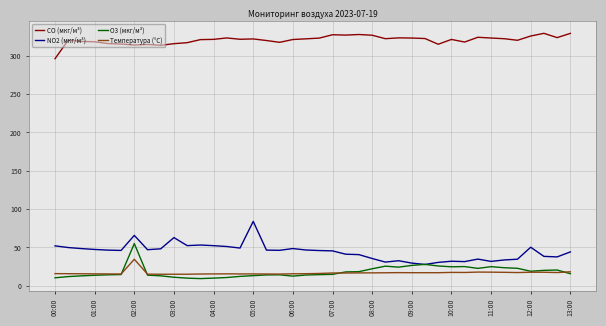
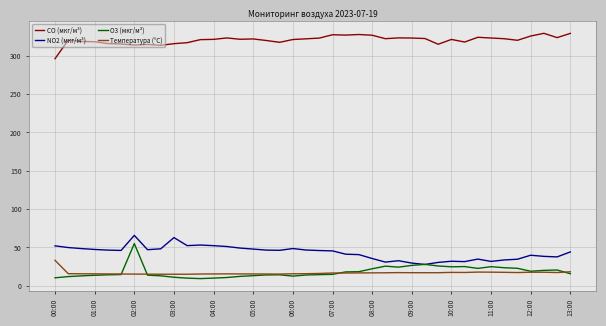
  {
    "CO (мкг/м³)": {
      "00:00": 300,
      "03:00": 320,
      "04:00": 320,
      "05:00": 320,
      "06:00": 320,
      "07:00": 330,
      "08:00": 330,
      "09:00": 320,
      "10:00": 320,
      "11:00": 320,
      "12:00": 330,
      "13:00": 330
    },
    "NO2 (мкг/м³)": {
      "00:00": 50,
      "01:00": 50,
      "02:00": 70,
      "03:00": 60,
      "04:00": 50,
-     "05:00": 80,
+     "05:00": 50,
      "06:00": 50,
      "07:00": 50,
      "08:00": 40,
      "10:00": 30,
      "11:00": 30,
-     "12:00": 50,
+     "12:00": 40,
      "13:00": 40
    },
    "O3 (мкг/м³)": {
      "00:00": 10,
      "02:00": 60,
      "03:00": 10,
      "04:00": 10,
      "08:00": 20,
      "10:00": 20,
      "11:00": 20
    },
    "Температура (°C)": {
-     "00:00": 20,
-     "02:00": 30,
+     "00:00": 30,
+     "02:00": 20,
      "03:00": 20,
      "04:00": 20,
      "08:00": 20,
      "09:00": 20,
      "10:00": 20,
      "11:00": 20
    }
  }
